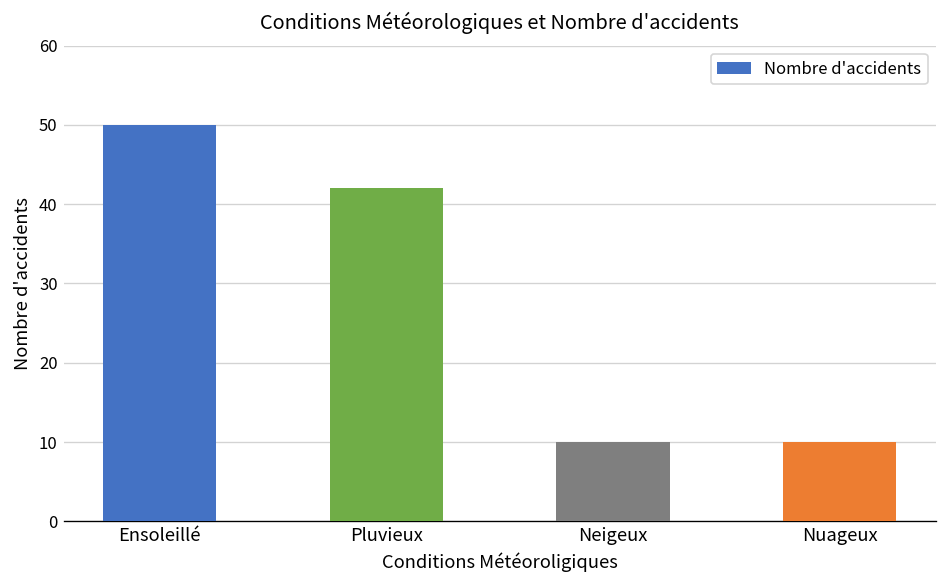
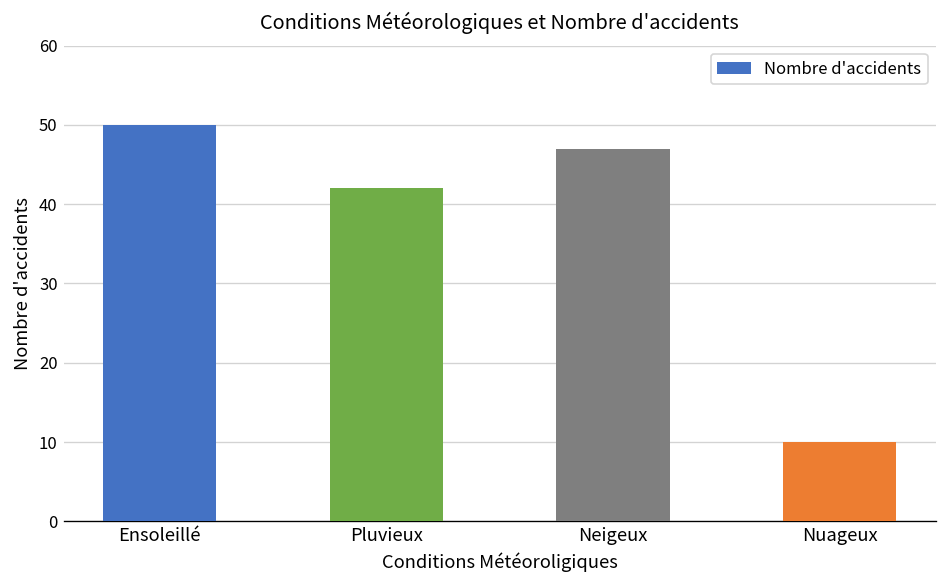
  {
    "Ensoleillé": 50,
    "Pluvieux": 42,
-   "Neigeux": 10,
+   "Neigeux": 47,
    "Nuageux": 10
  }
